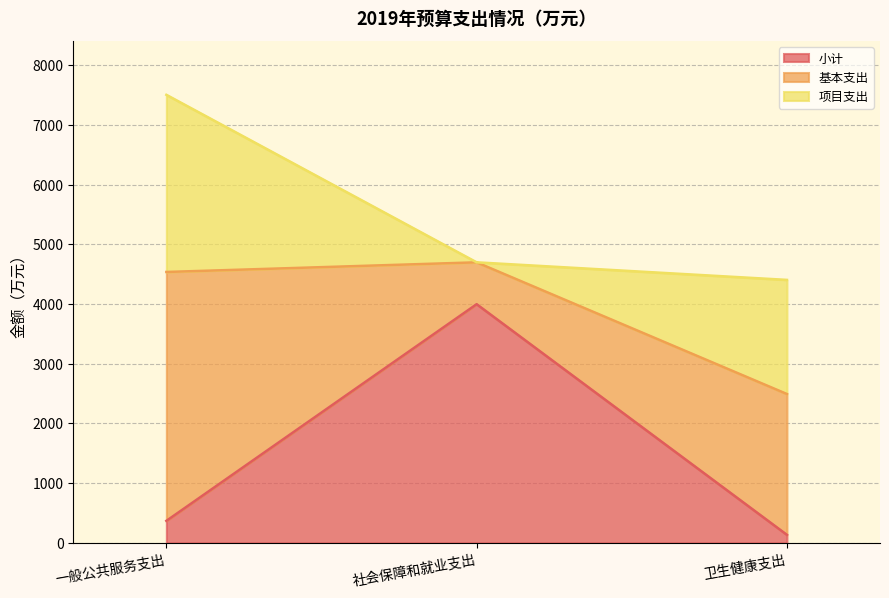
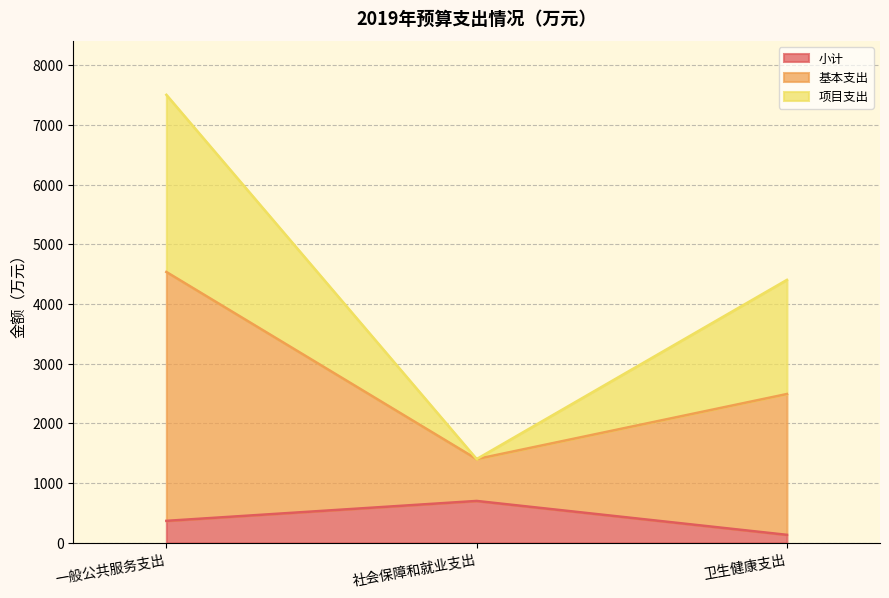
  {
    "小计": {
      "一般公共服务支出": 400,
-     "社会保障和就业支出": 4000,
+     "社会保障和就业支出": 700,
      "卫生健康支出": 100
    },
    "基本支出": {
      "一般公共服务支出": 4200,
      "卫生健康支出": 2400
    },
    "项目支出": {
      "一般公共服务支出": 3000,
      "卫生健康支出": 1900
    }
  }
